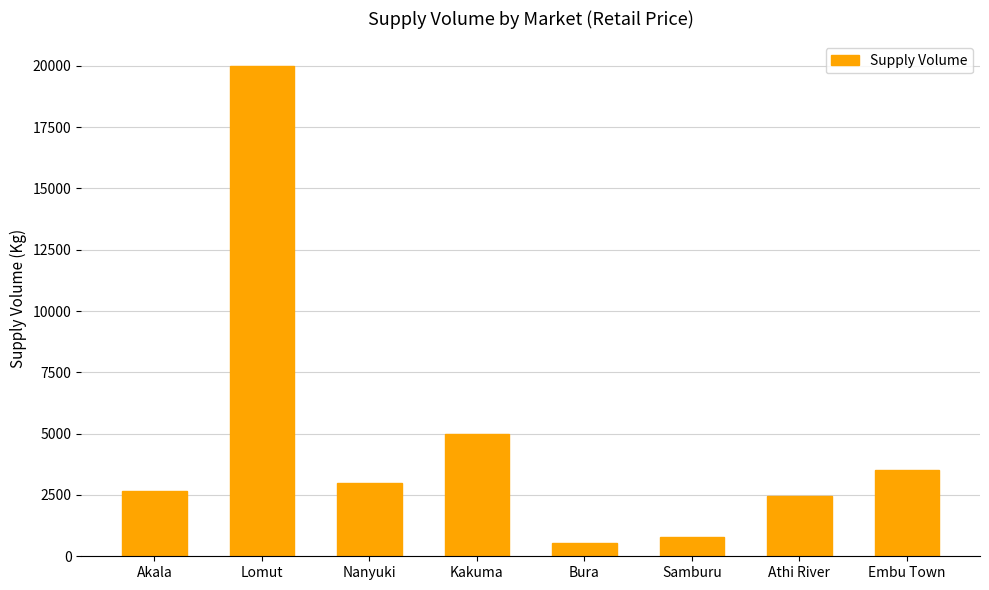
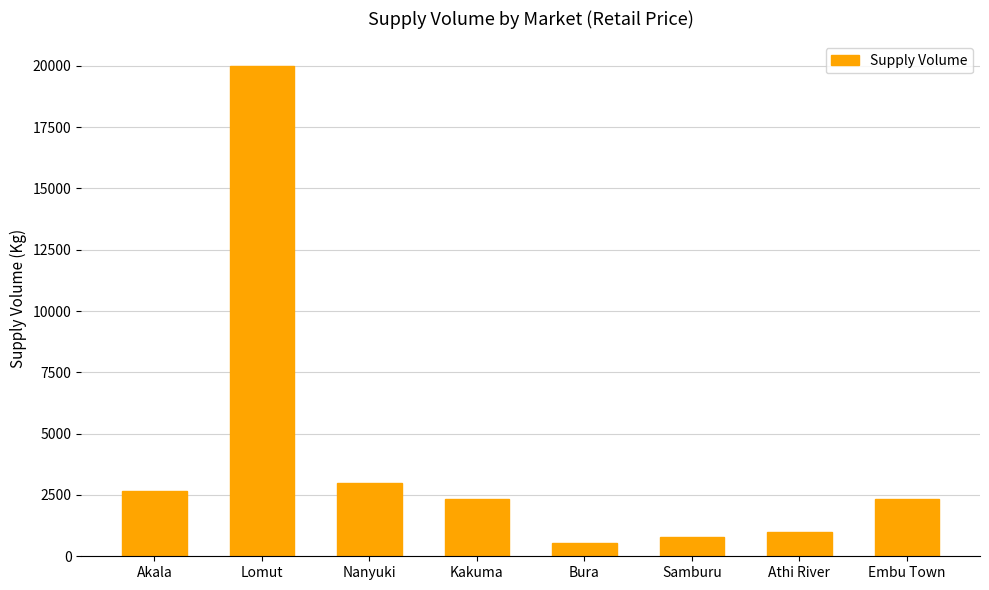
  {
    "Akala": 2700,
    "Lomut": 20000,
    "Nanyuki": 3000,
-   "Kakuma": 5000,
+   "Kakuma": 2300,
    "Bura": 600,
    "Samburu": 800,
-   "Athi River": 2500,
-   "Embu Town": 3500
+   "Athi River": 1000,
+   "Embu Town": 2300
  }
